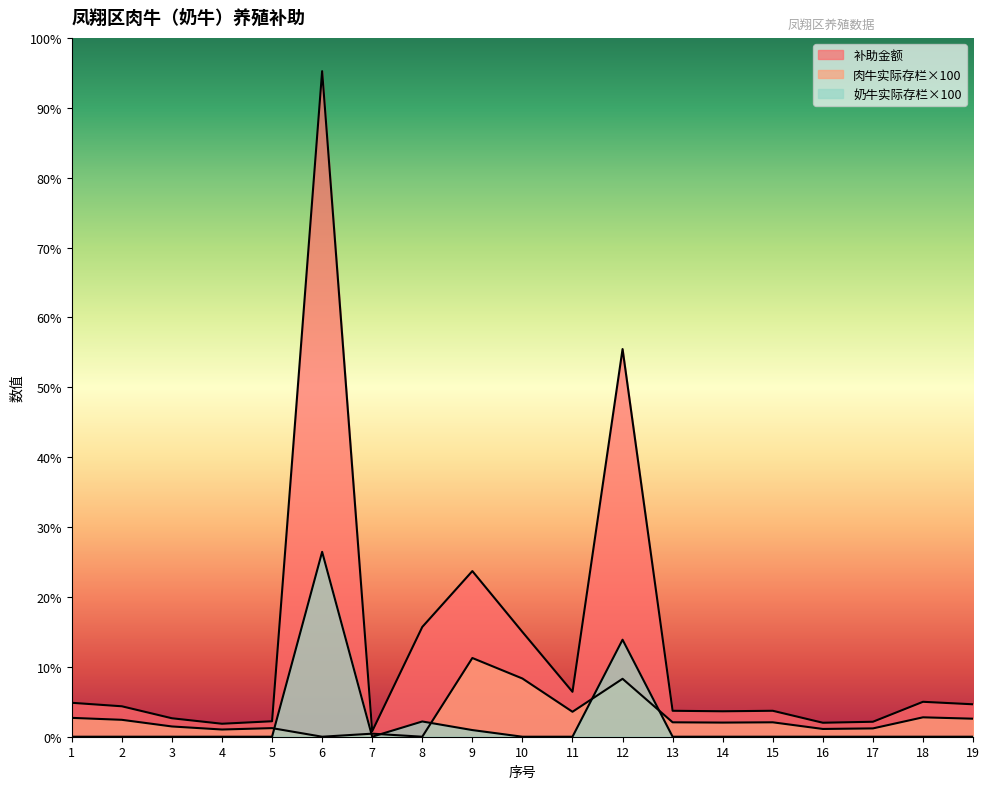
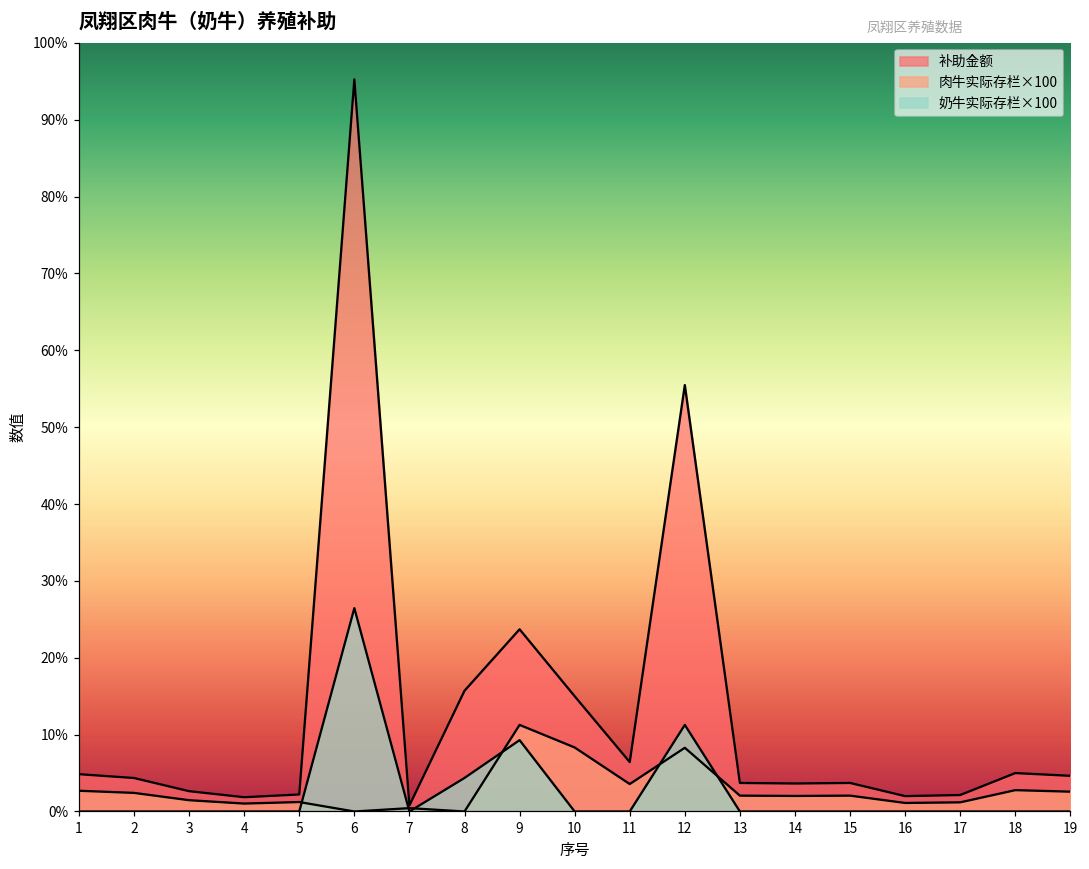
  {
    "奶牛实际存栏×100": {
      "1": "0%",
      "2": "0%",
      "3": "0%",
      "4": "0%",
      "5": "0%",
      "6": "26%",
      "7": "0%",
-     "8": "2%",
-     "9": "1%",
+     "8": "4%",
+     "9": "9%",
      "10": "0%",
      "11": "0%",
-     "12": "14%",
+     "12": "11%",
      "13": "0%",
      "14": "0%",
      "15": "0%",
      "16": "0%",
      "17": "0%",
      "18": "0%",
      "19": "0%"
    }
  }
